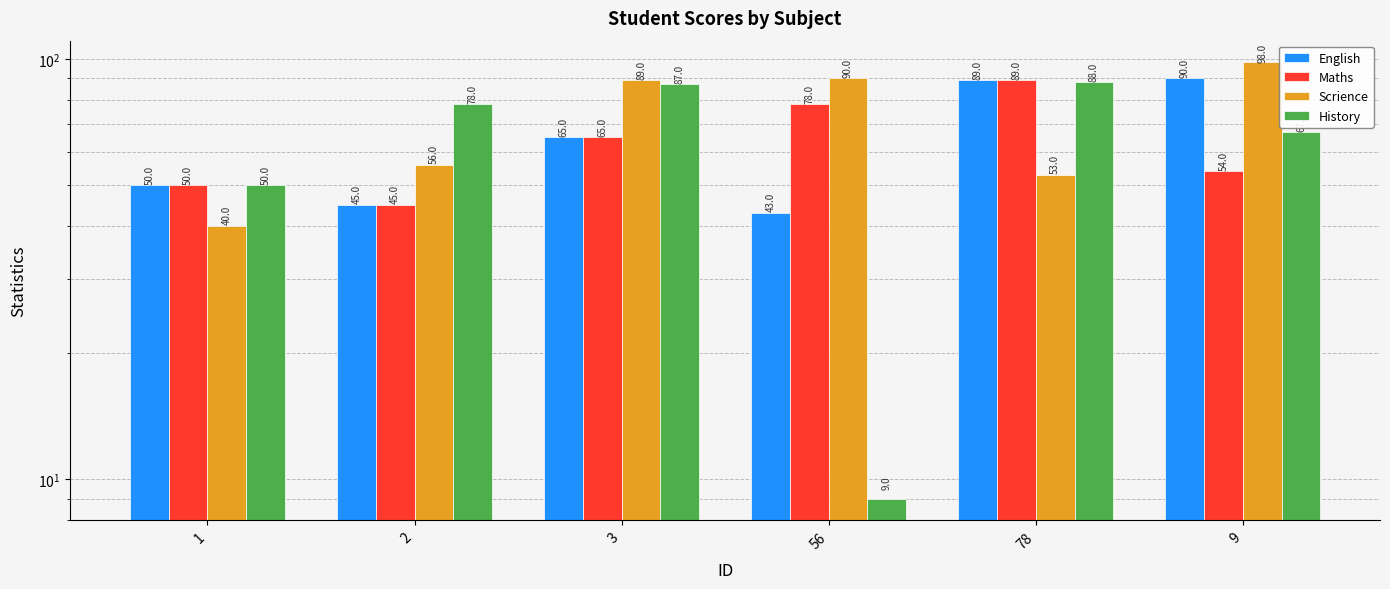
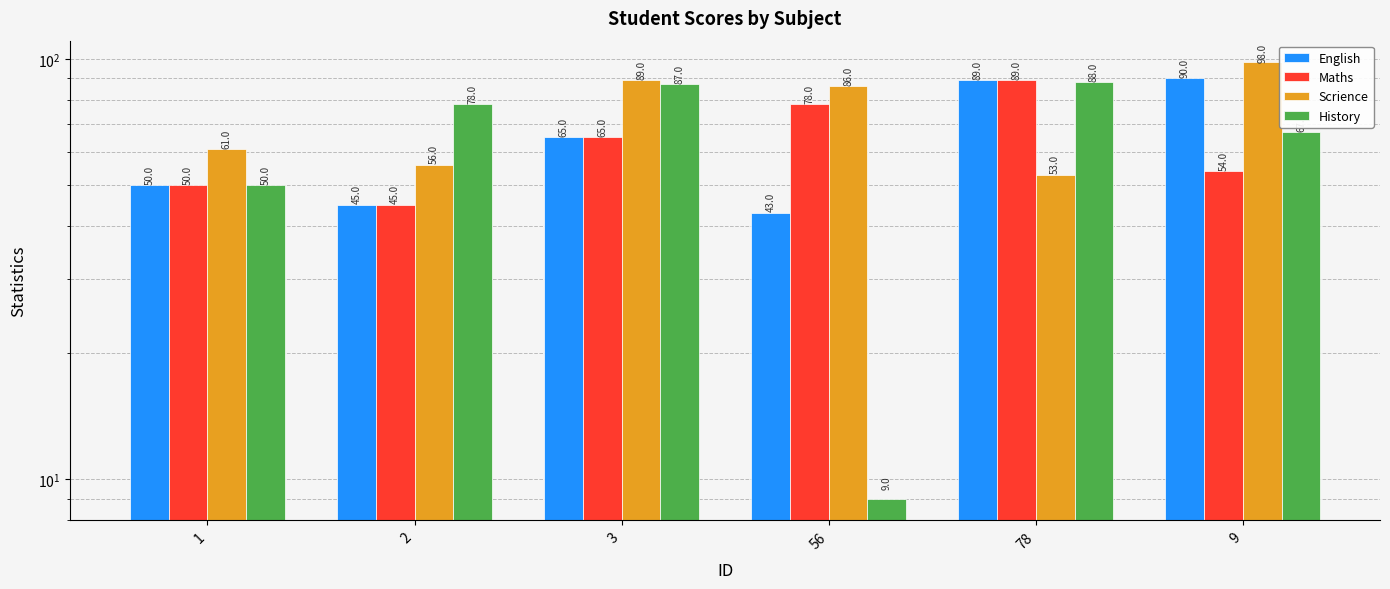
  {
    "English": {
      "1": 50.0,
      "2": 45.0,
      "3": 65.0,
      "56": 43.0,
      "78": 89.0,
      "9": 90.0
    },
    "Maths": {
      "1": 50.0,
      "2": 45.0,
      "3": 65.0,
      "56": 78.0,
      "78": 89.0,
      "9": 54.0
    },
    "Scrience": {
-     "1": 40.0,
+     "1": 61.0,
      "2": 56.0,
      "3": 89.0,
-     "56": 90.0,
+     "56": 86.0,
      "78": 53.0,
      "9": 98.0
    },
    "History": {
      "1": 50.0,
      "2": 78.0,
      "3": 87.0,
      "56": 9.0,
      "78": 88.0
    }
  }
